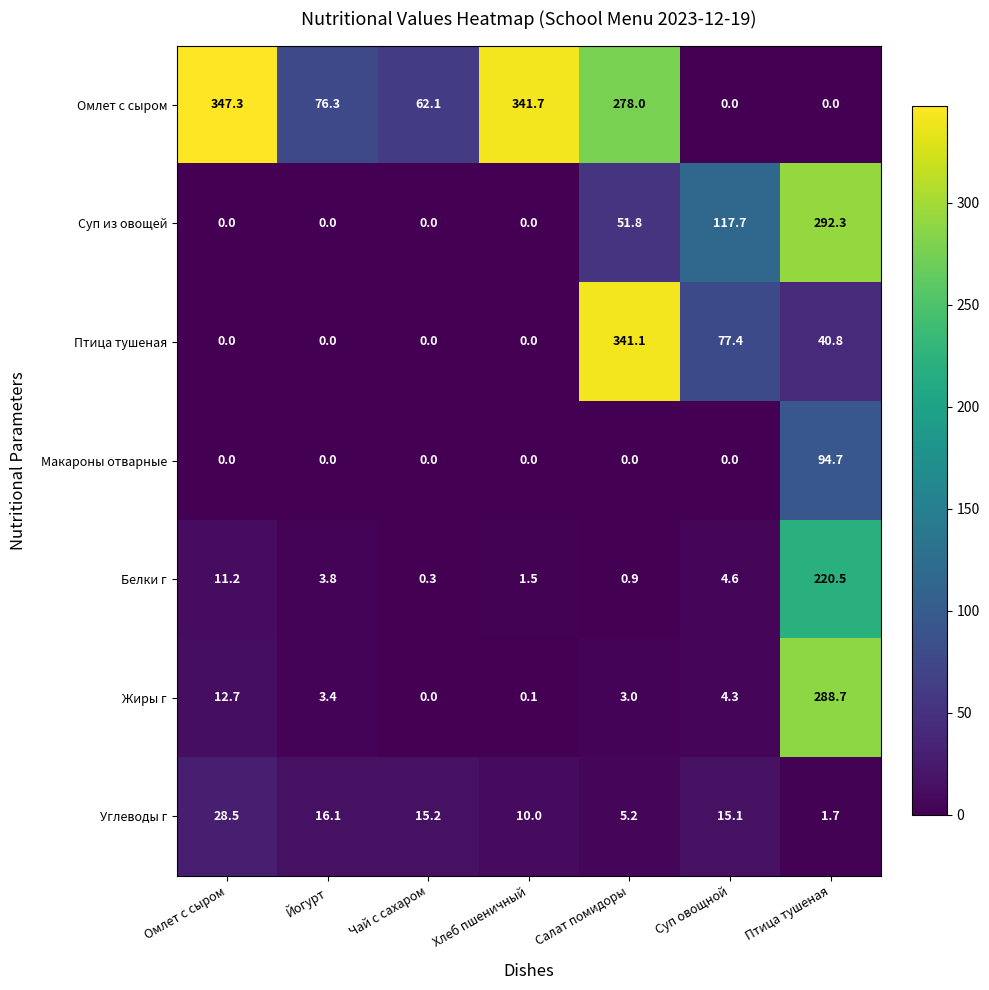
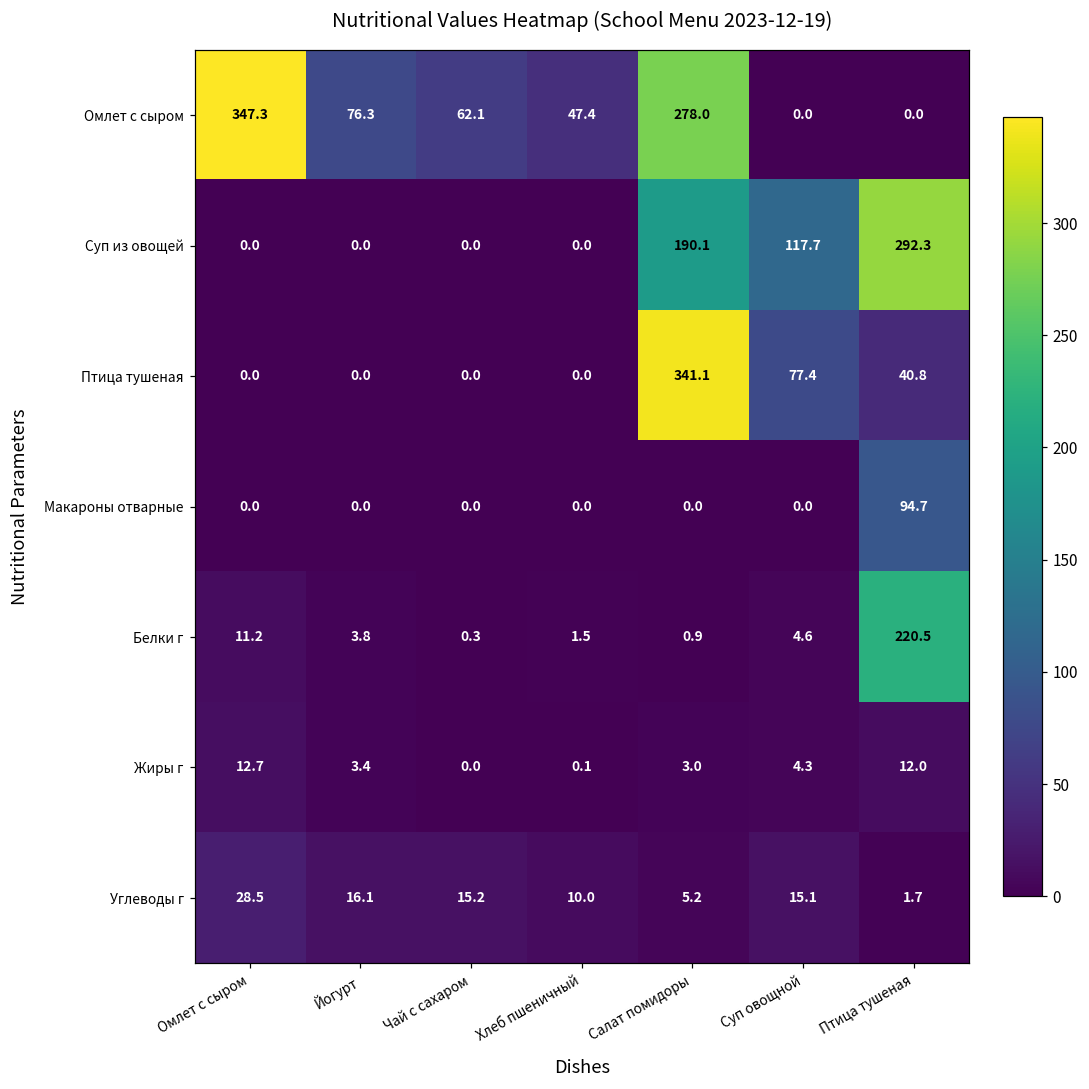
  {
    "Омлет с сыром": {
      "Омлет с сыром": 347.3,
      "Йогурт": 76.3,
      "Чай с сахаром": 62.1,
-     "Хлеб пшеничный": 341.7,
+     "Хлеб пшеничный": 47.4,
      "Салат помидоры": 278.0,
      "Суп овощной": 0.0,
      "Птица тушеная": 0.0
    },
    "Суп из овощей": {
      "Омлет с сыром": 0.0,
      "Йогурт": 0.0,
      "Чай с сахаром": 0.0,
      "Хлеб пшеничный": 0.0,
-     "Салат помидоры": 51.8,
+     "Салат помидоры": 190.1,
      "Суп овощной": 117.7,
      "Птица тушеная": 292.3
    },
    "Птица тушеная": {
      "Омлет с сыром": 0.0,
      "Йогурт": 0.0,
      "Чай с сахаром": 0.0,
      "Хлеб пшеничный": 0.0,
      "Салат помидоры": 341.1,
      "Суп овощной": 77.4,
      "Птица тушеная": 40.8
    },
    "Макароны отварные": {
      "Омлет с сыром": 0.0,
      "Йогурт": 0.0,
      "Чай с сахаром": 0.0,
      "Хлеб пшеничный": 0.0,
      "Салат помидоры": 0.0,
      "Суп овощной": 0.0,
      "Птица тушеная": 94.7
    },
    "Белки г": {
      "Омлет с сыром": 11.2,
      "Йогурт": 3.8,
      "Чай с сахаром": 0.3,
      "Хлеб пшеничный": 1.5,
      "Салат помидоры": 0.9,
      "Суп овощной": 4.6,
      "Птица тушеная": 220.5
    },
    "Жиры г": {
      "Омлет с сыром": 12.7,
      "Йогурт": 3.4,
      "Чай с сахаром": 0.0,
      "Хлеб пшеничный": 0.1,
      "Салат помидоры": 3.0,
      "Суп овощной": 4.3,
-     "Птица тушеная": 288.7
+     "Птица тушеная": 12.0
    },
    "Углеводы г": {
      "Омлет с сыром": 28.5,
      "Йогурт": 16.1,
      "Чай с сахаром": 15.2,
      "Хлеб пшеничный": 10.0,
      "Салат помидоры": 5.2,
      "Суп овощной": 15.1,
      "Птица тушеная": 1.7
    }
  }
